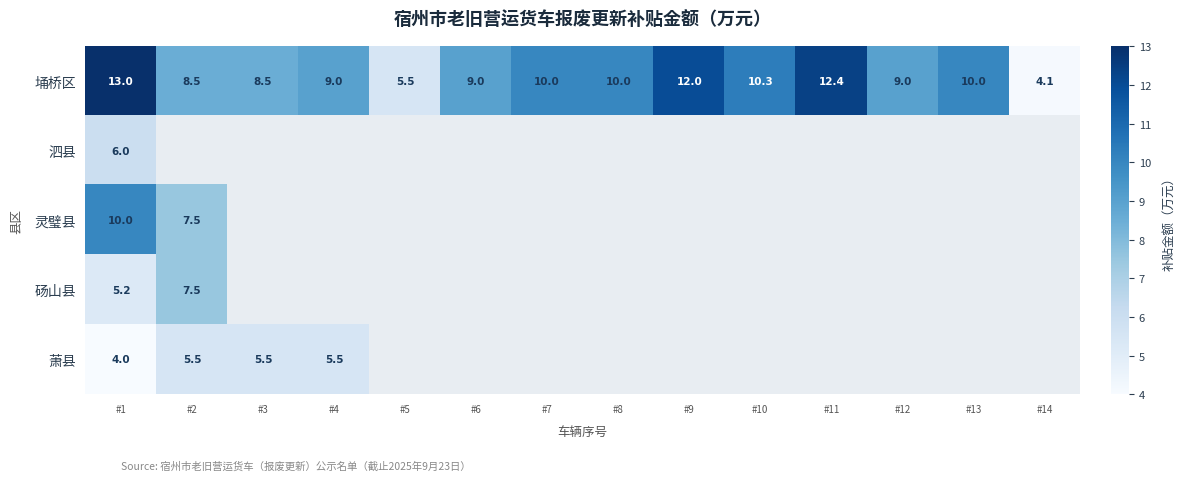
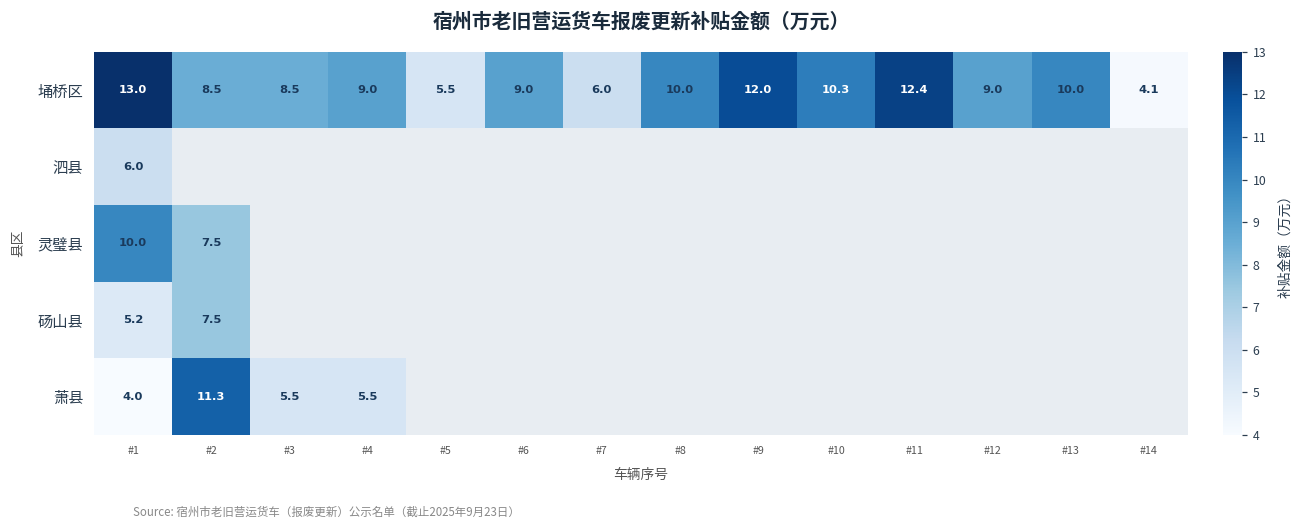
  {
    "埇桥区": {
      "#1": 13.0,
      "#2": 8.5,
      "#3": 8.5,
      "#4": 9.0,
      "#5": 5.5,
      "#6": 9.0,
-     "#7": 10.0,
+     "#7": 6.0,
      "#8": 10.0,
      "#9": 12.0,
      "#10": 10.3,
      "#11": 12.4,
      "#12": 9.0,
      "#13": 10.0,
      "#14": 4.1
    },
    "泗县": {
      "#1": 6.0
    },
    "灵璧县": {
      "#1": 10.0,
      "#2": 7.5
    },
    "砀山县": {
      "#1": 5.2,
      "#2": 7.5
    },
    "萧县": {
      "#1": 4.0,
-     "#2": 5.5,
+     "#2": 11.3,
      "#3": 5.5,
      "#4": 5.5
    }
  }
